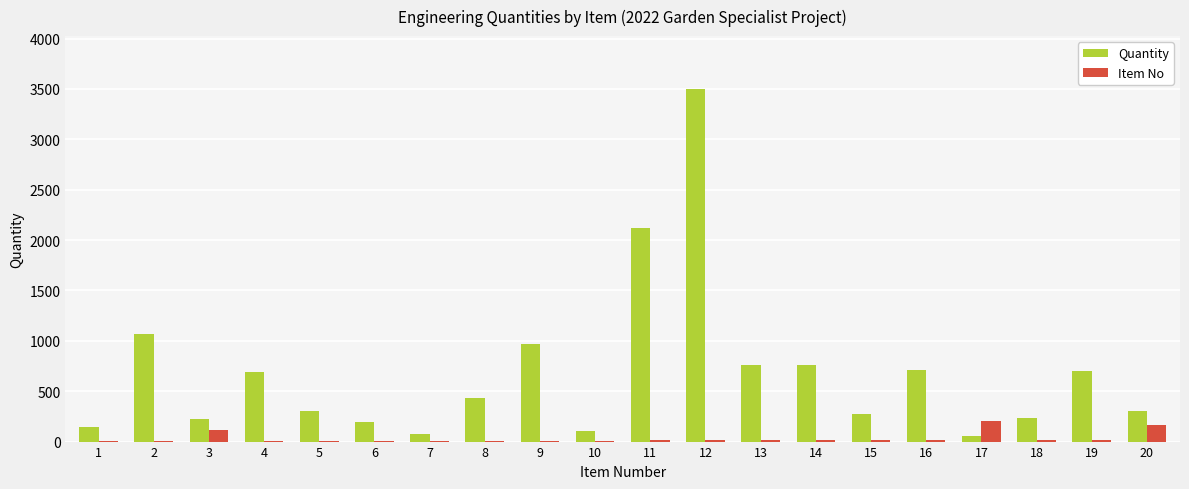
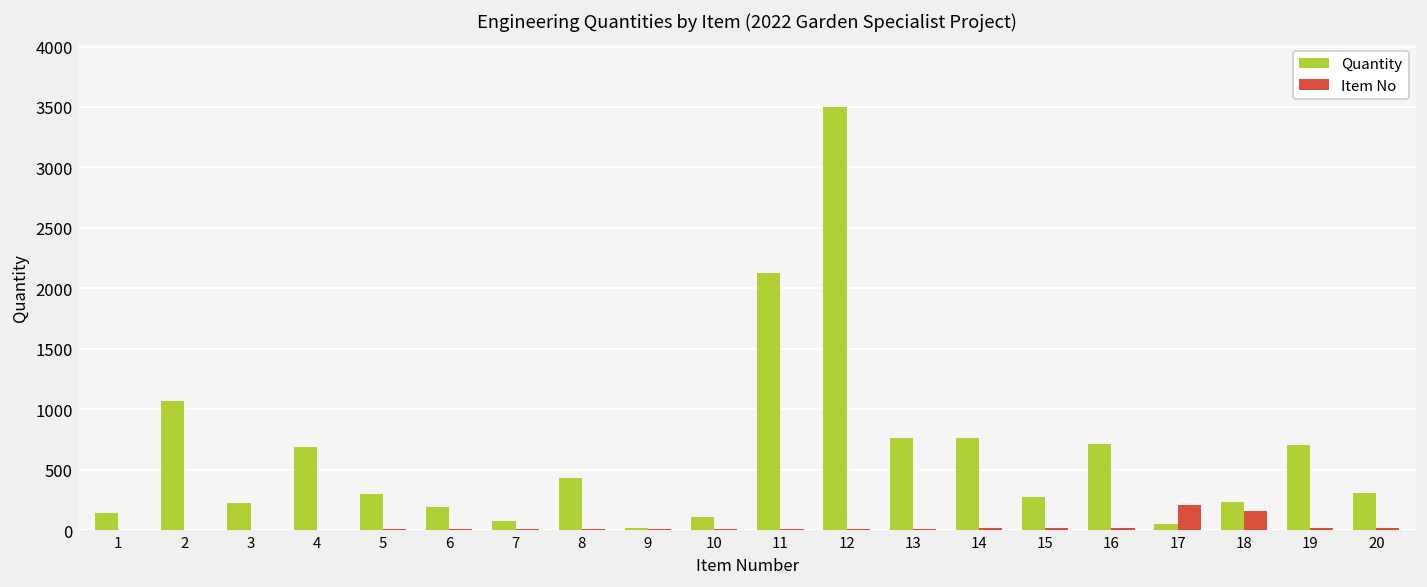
  {
    "Quantity": {
      "1": 140,
      "2": 1070,
      "3": 230,
      "4": 690,
      "5": 300,
      "6": 190,
      "7": 70,
      "8": 430,
-     "9": 970,
+     "9": 10,
      "10": 110,
      "11": 2120,
      "12": 3500,
      "13": 760,
      "14": 760,
      "15": 270,
      "16": 710,
      "17": 50,
      "18": 230,
      "19": 700,
      "20": 310
    },
    "Item No": {
-     "3": 120,
+     "3": 0,
      "17": 210,
-     "18": 20,
-     "20": 160
+     "18": 160,
+     "20": 20
    }
  }
